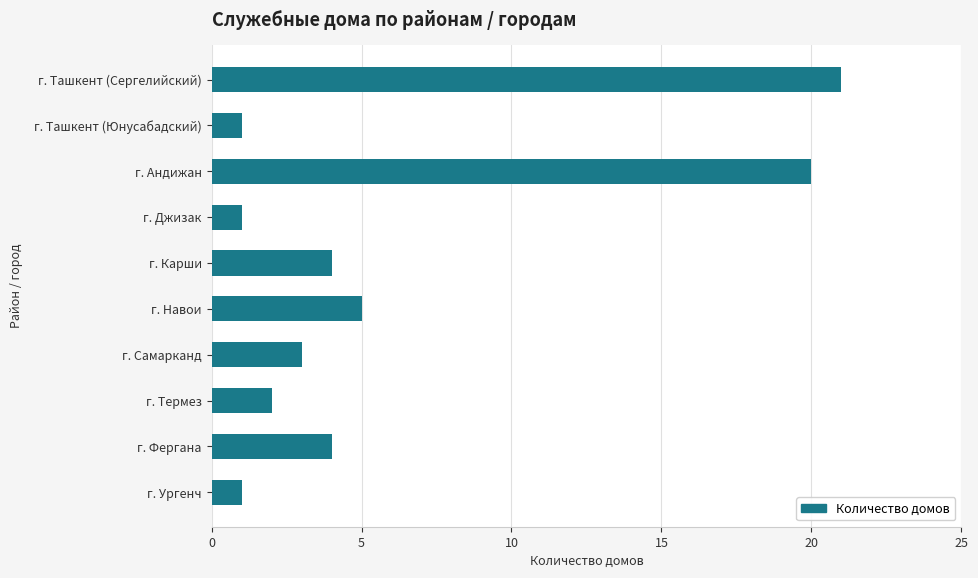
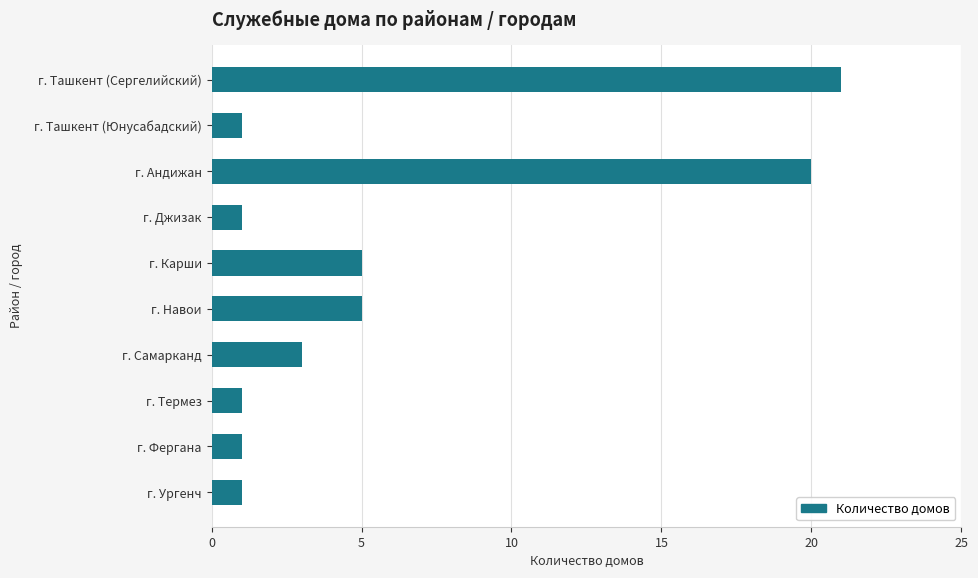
  {
    "г. Ташкент (Сергелийский)": 21,
    "г. Ташкент (Юнусабадский)": 1,
    "г. Андижан": 20,
    "г. Джизак": 1,
-   "г. Карши": 4,
+   "г. Карши": 5,
    "г. Навои": 5,
    "г. Самарканд": 3,
-   "г. Термез": 2,
-   "г. Фергана": 4,
+   "г. Термез": 1,
+   "г. Фергана": 1,
    "г. Ургенч": 1
  }
